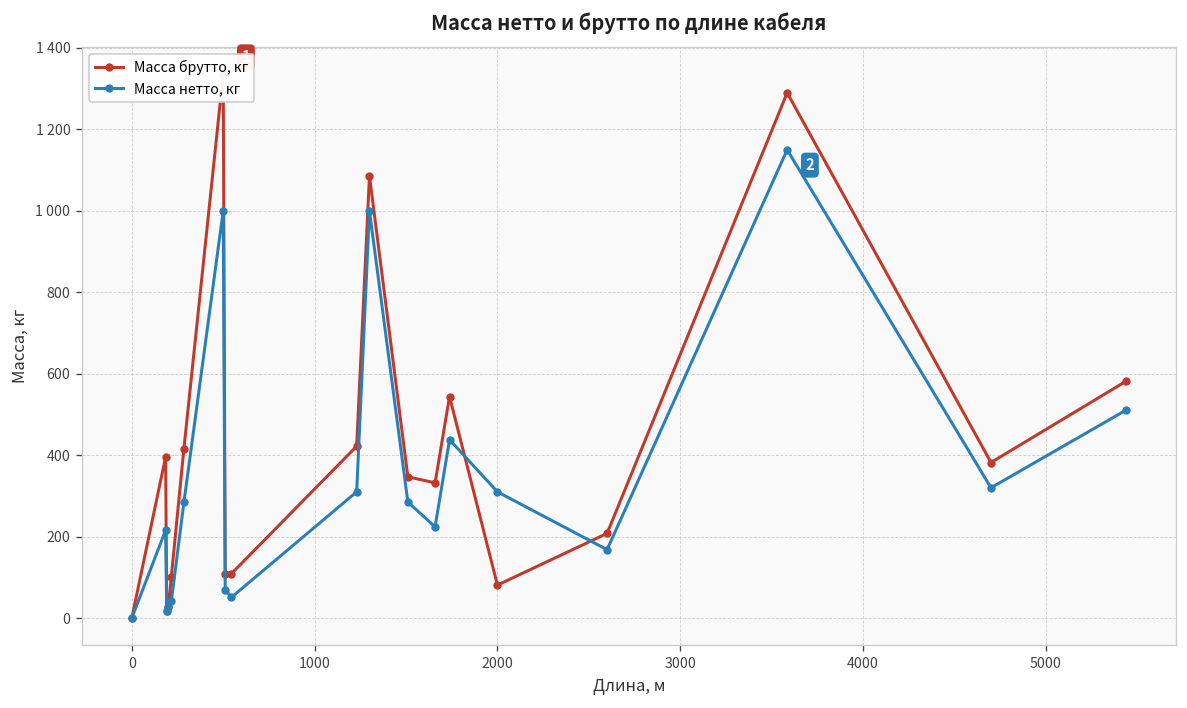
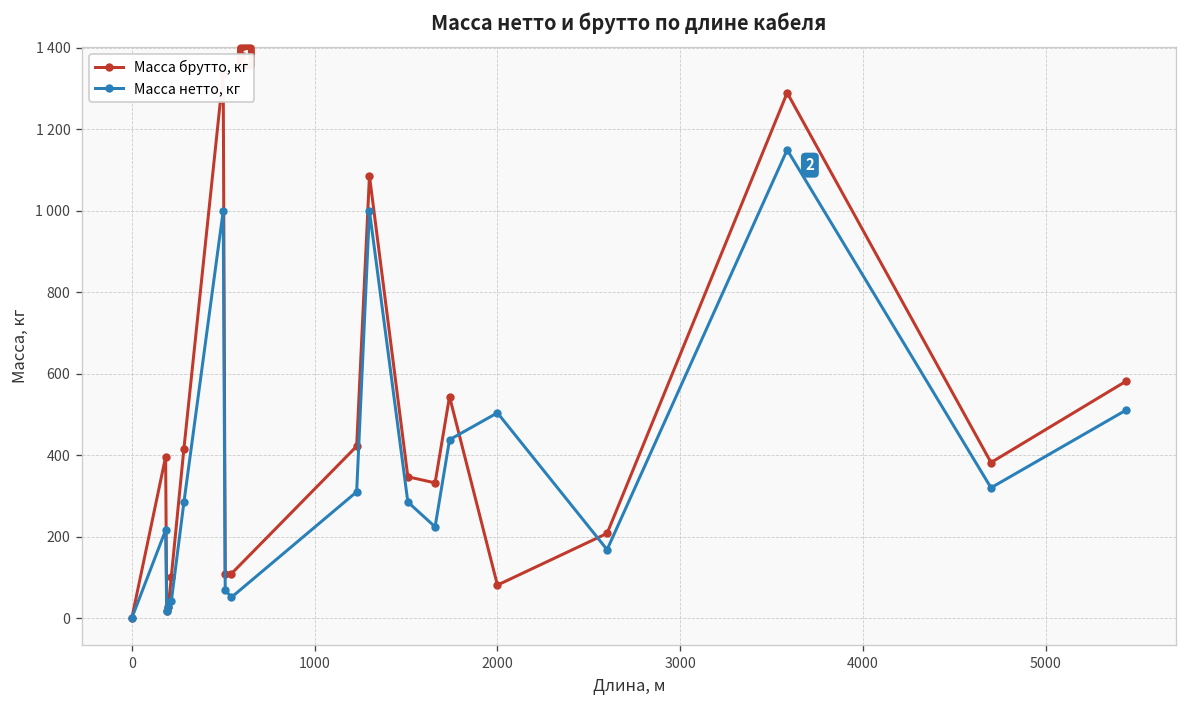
  {
    "Масса брутто, кг": {
      "2000": 80
    },
    "Масса нетто, кг": {
-     "2000": 310
+     "2000": 500
    }
  }
